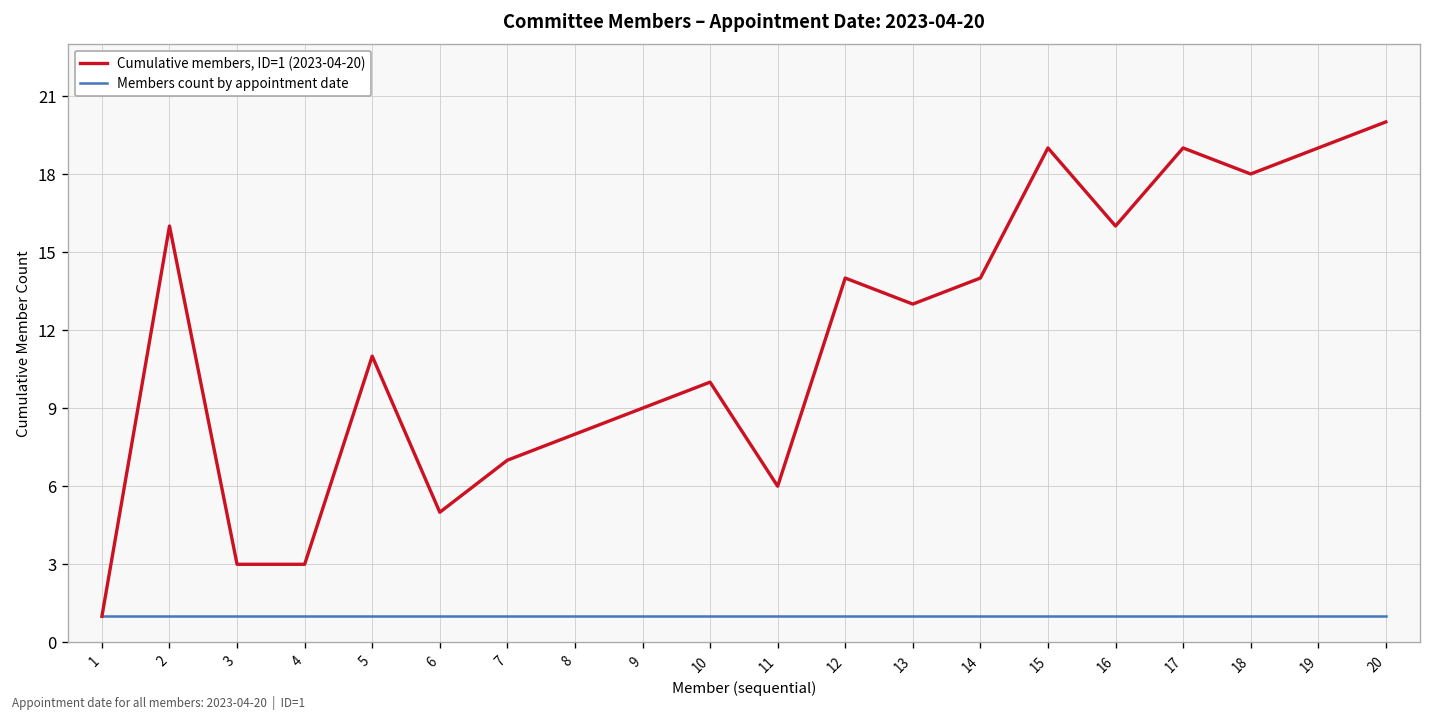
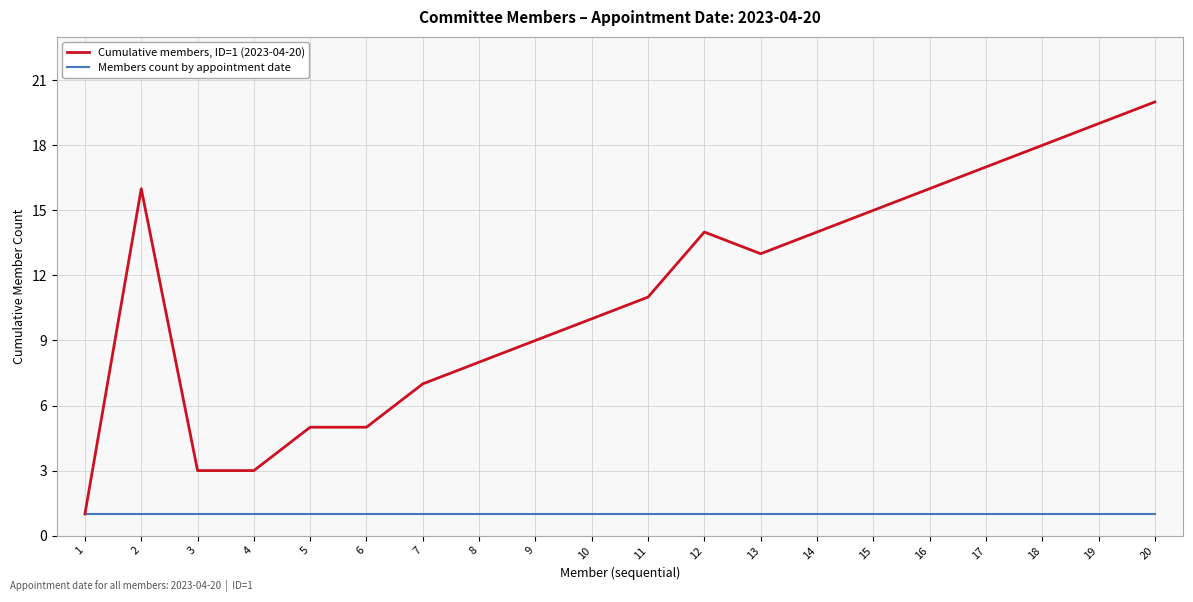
  {
    "Cumulative members, ID=1 (2023-04-20)": {
      "2": 16,
      "3": 3,
      "4": 3,
-     "5": 11,
+     "5": 5,
      "6": 5,
      "7": 7,
      "8": 8,
      "9": 9,
      "10": 10,
-     "11": 6,
+     "11": 11,
      "12": 14,
      "13": 13,
      "14": 14,
-     "15": 19,
+     "15": 15,
      "16": 16,
-     "17": 19,
+     "17": 17,
      "18": 18,
      "19": 19,
      "20": 20
    },
    "Members count by appointment date": {
      "2": 1,
      "3": 1,
      "4": 1,
      "5": 1,
      "6": 1,
      "7": 1,
      "8": 1,
      "9": 1,
      "10": 1,
      "11": 1,
      "12": 1,
      "13": 1,
      "14": 1,
      "15": 1,
      "16": 1,
      "17": 1,
      "18": 1,
      "19": 1,
      "20": 1
    }
  }
